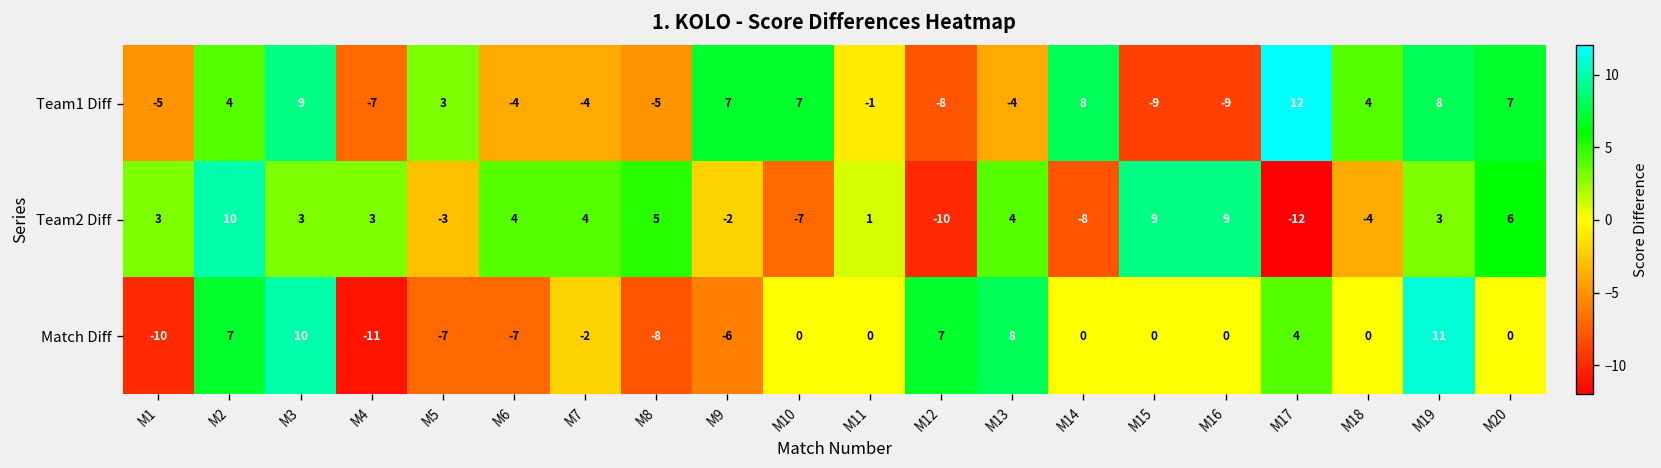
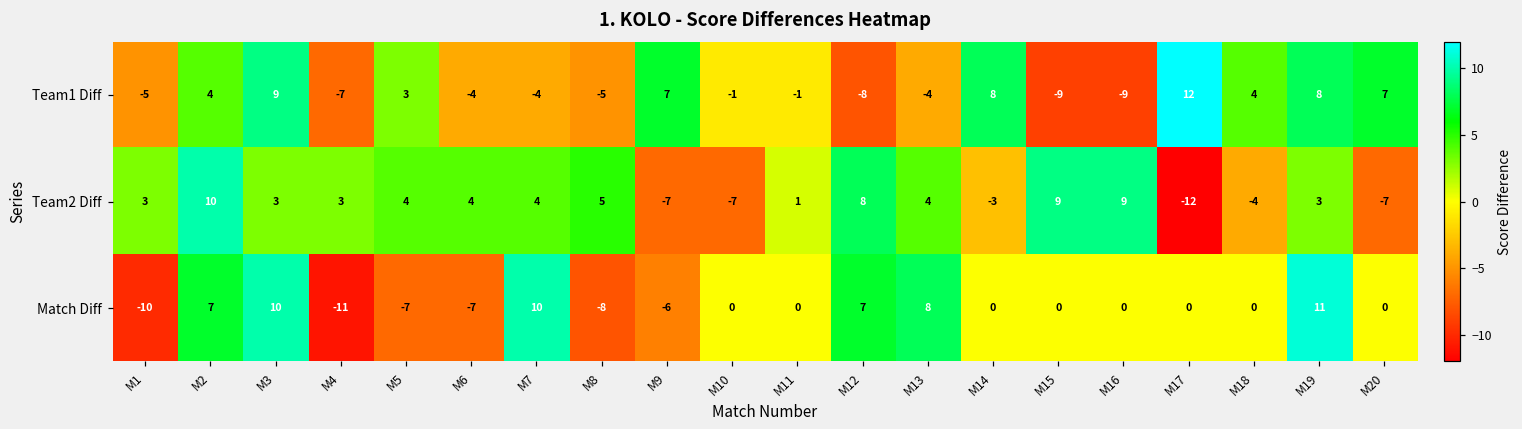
  {
    "Team1 Diff": {
      "M1": -5,
      "M2": 4,
      "M3": 9,
      "M4": -7,
      "M5": 3,
      "M6": -4,
      "M7": -4,
      "M8": -5,
      "M9": 7,
-     "M10": 7,
+     "M10": -1,
      "M11": -1,
      "M12": -8,
      "M13": -4,
      "M14": 8,
      "M15": -9,
      "M16": -9,
      "M17": 12,
      "M18": 4,
      "M19": 8,
      "M20": 7
    },
    "Team2 Diff": {
      "M1": 3,
      "M2": 10,
      "M3": 3,
      "M4": 3,
-     "M5": -3,
+     "M5": 4,
      "M6": 4,
      "M7": 4,
      "M8": 5,
-     "M9": -2,
+     "M9": -7,
      "M10": -7,
      "M11": 1,
-     "M12": -10,
+     "M12": 8,
      "M13": 4,
-     "M14": -8,
+     "M14": -3,
      "M15": 9,
      "M16": 9,
      "M17": -12,
      "M18": -4,
      "M19": 3,
-     "M20": 6
+     "M20": -7
    },
    "Match Diff": {
      "M1": -10,
      "M2": 7,
      "M3": 10,
      "M4": -11,
      "M5": -7,
      "M6": -7,
-     "M7": -2,
+     "M7": 10,
      "M8": -8,
      "M9": -6,
      "M10": 0,
      "M11": 0,
      "M12": 7,
      "M13": 8,
      "M14": 0,
      "M15": 0,
      "M16": 0,
-     "M17": 4,
+     "M17": 0,
      "M18": 0,
      "M19": 11,
      "M20": 0
    }
  }
